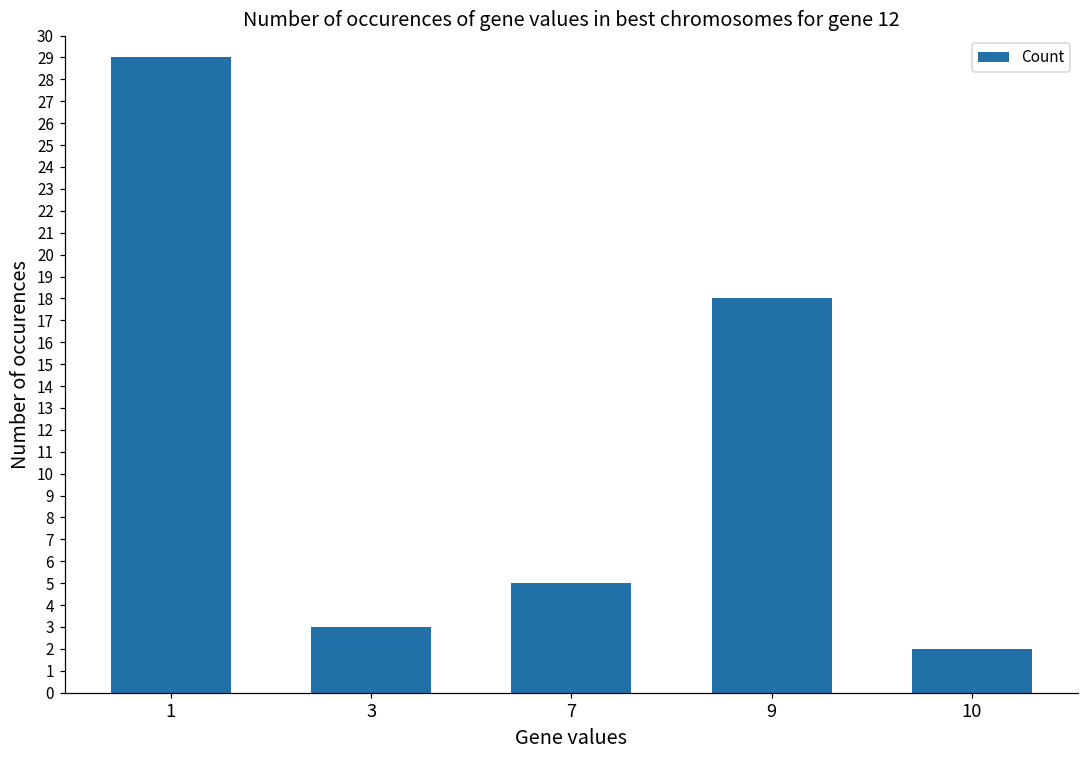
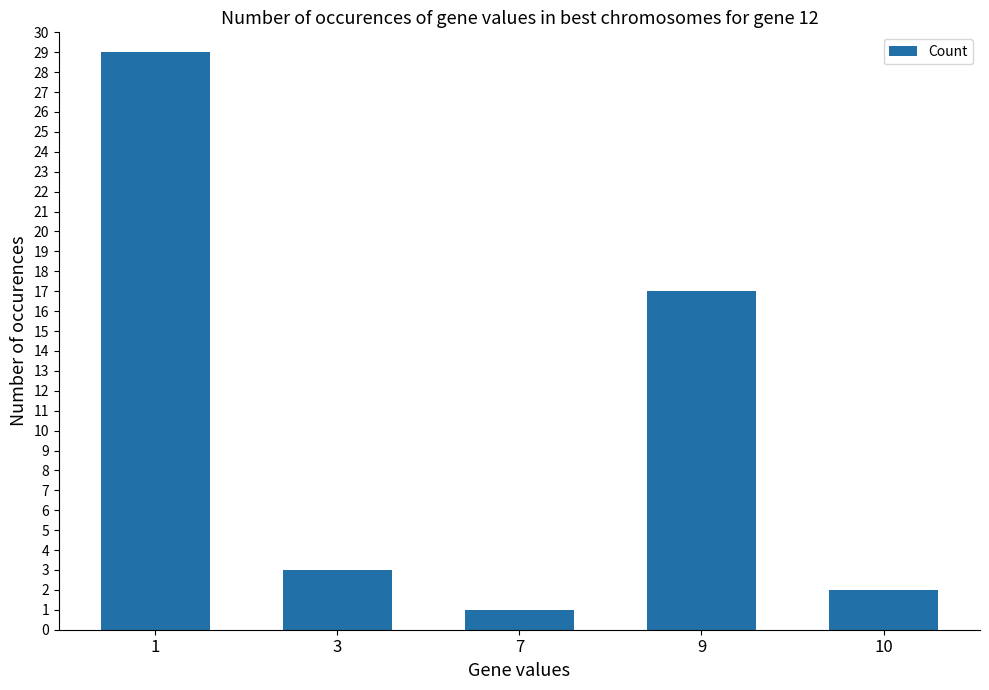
  {
    "1": 29,
    "3": 3,
-   "7": 5,
-   "9": 18,
+   "7": 1,
+   "9": 17,
    "10": 2
  }
